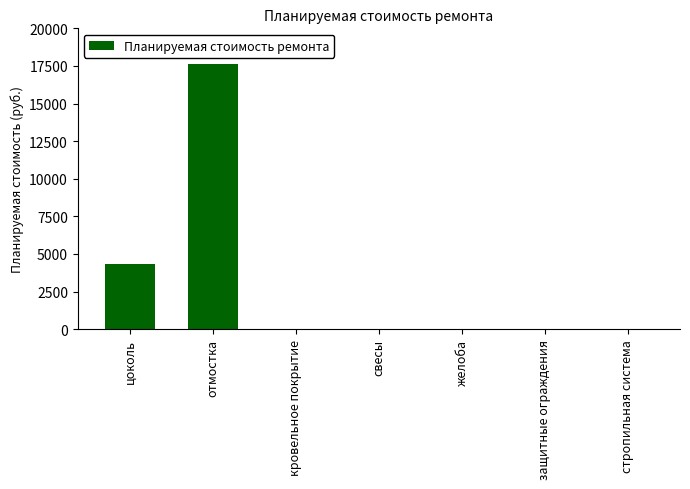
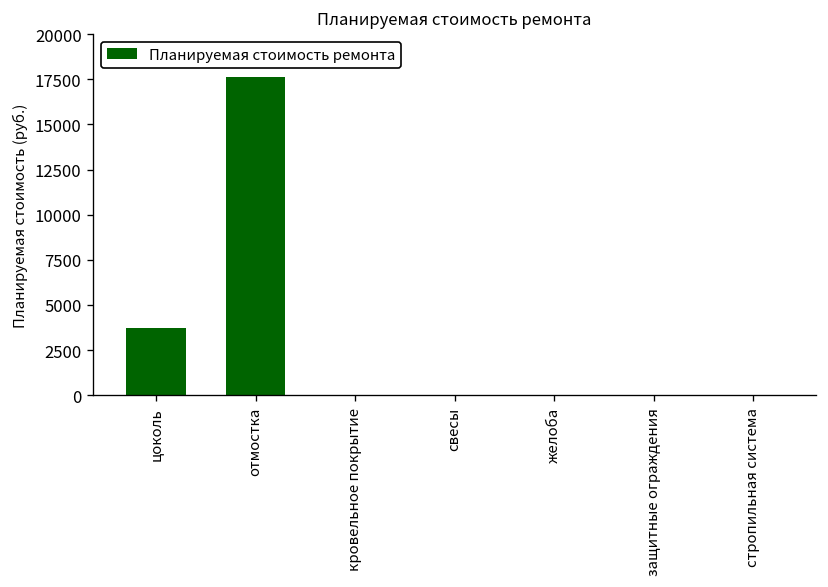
  {
-   "цоколь": 4300,
+   "цоколь": 3700,
    "отмостка": 17600,
    "кровельное покрытие": 0,
    "свесы": 0,
    "желоба": 0,
    "защитные ограждения": 0,
    "стропильная система": 0
  }
